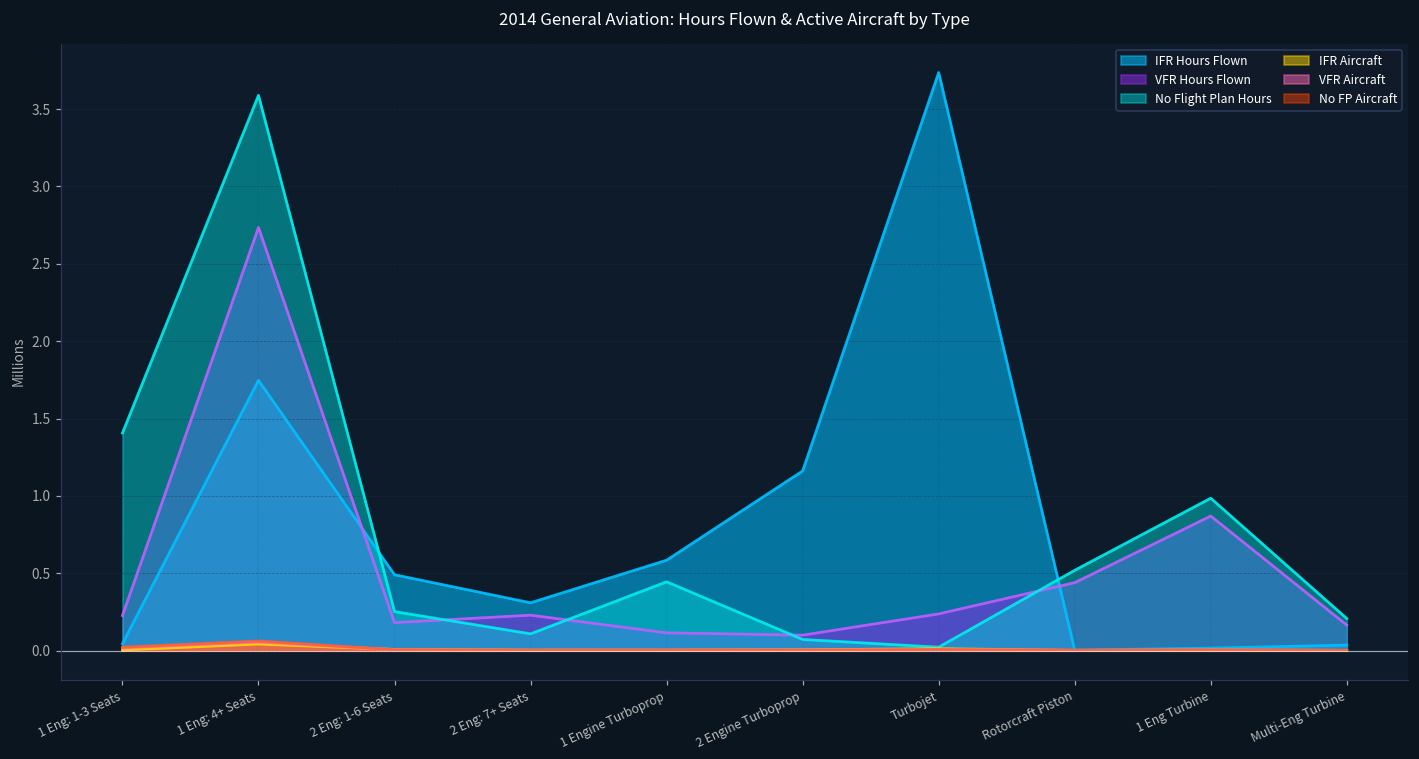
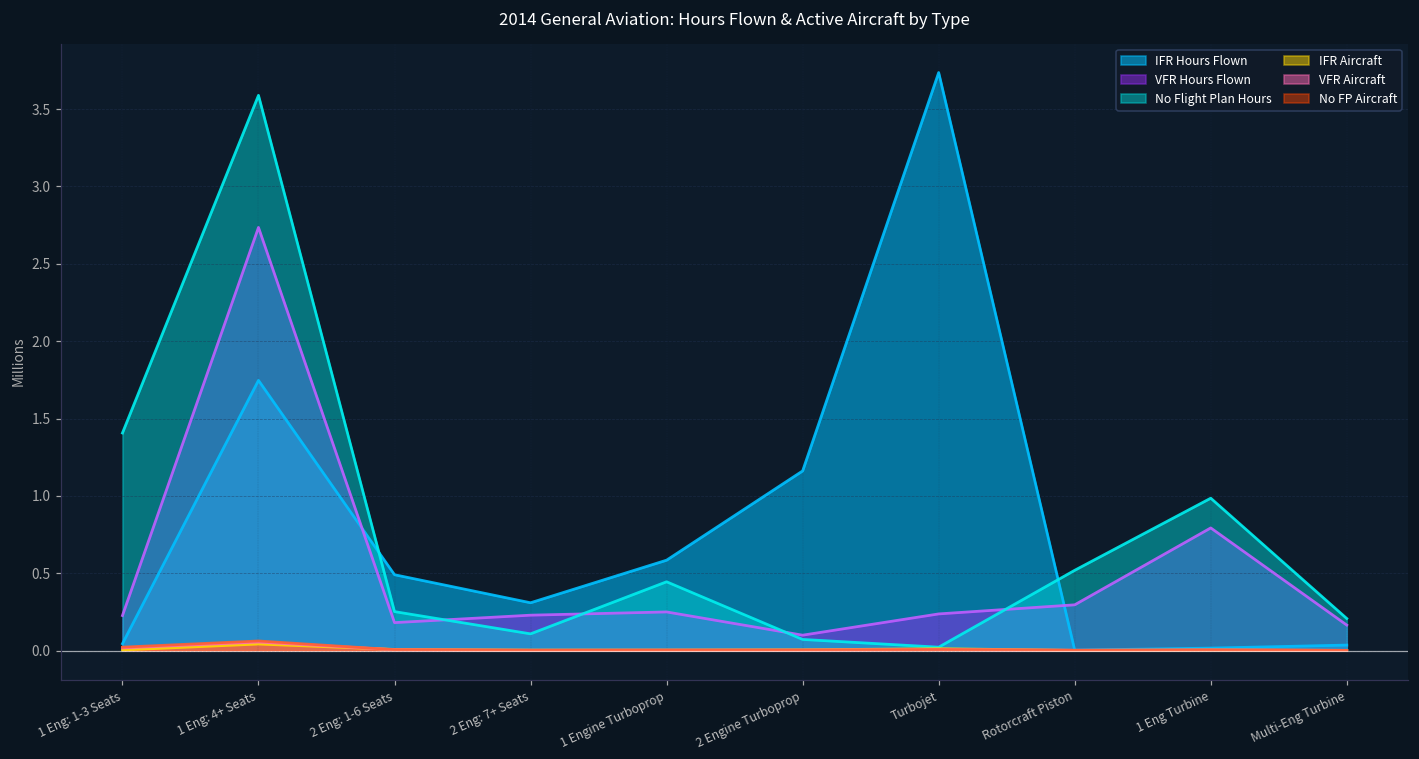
  {
    "VFR Hours Flown": {
      "1 Eng: 1-3 Seats": 0.23,
      "1 Eng: 4+ Seats": 2.74,
      "2 Eng: 1-6 Seats": 0.18,
      "2 Eng: 7+ Seats": 0.23,
-     "1 Engine Turboprop": 0.11,
+     "1 Engine Turboprop": 0.25,
      "2 Engine Turboprop": 0.10,
      "Turbojet": 0.24,
-     "Rotorcraft Piston": 0.44,
-     "1 Eng Turbine": 0.87,
+     "Rotorcraft Piston": 0.30,
+     "1 Eng Turbine": 0.79,
      "Multi-Eng Turbine": 0.17
    }
  }
